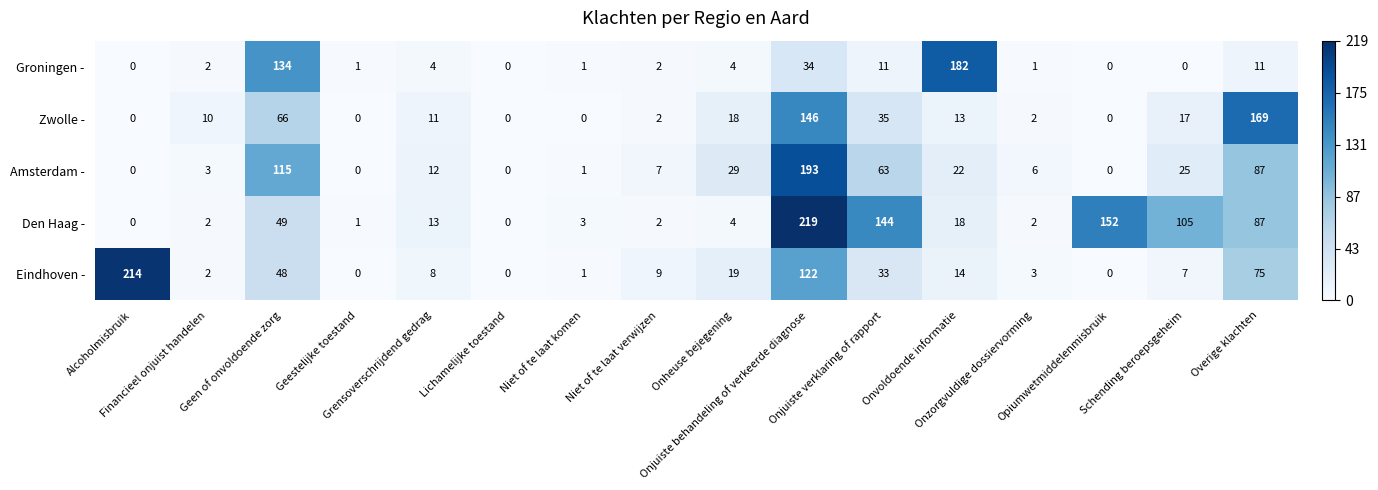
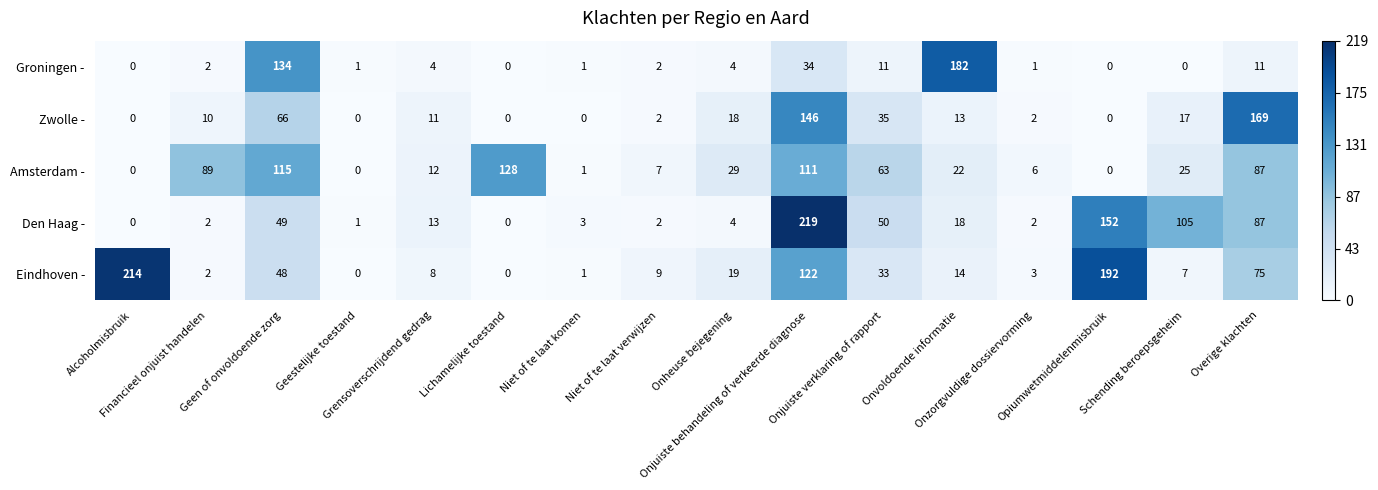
  {
    "Groningen -": {
      "Alcoholmisbruik": 0,
      "Financieel onjuist handelen": 2,
      "Geen of onvoldoende zorg": 134,
      "Geestelijke toestand": 1,
      "Grensoverschrijdend gedrag": 4,
      "Lichamelijke toestand": 0,
      "Niet of te laat komen": 1,
      "Niet of te laat verwijzen": 2,
      "Onheuse bejegening": 4,
      "Onjuiste behandeling of verkeerde diagnose": 34,
      "Onjuiste verklaring of rapport": 11,
      "Onvoldoende informatie": 182,
      "Onzorgvuldige dossiervorming": 1,
      "Opiumwetmiddelenmisbruik": 0,
      "Schending beroepsgeheim": 0,
      "Overige klachten": 11
    },
    "Zwolle -": {
      "Alcoholmisbruik": 0,
      "Financieel onjuist handelen": 10,
      "Geen of onvoldoende zorg": 66,
      "Geestelijke toestand": 0,
      "Grensoverschrijdend gedrag": 11,
      "Lichamelijke toestand": 0,
      "Niet of te laat komen": 0,
      "Niet of te laat verwijzen": 2,
      "Onheuse bejegening": 18,
      "Onjuiste behandeling of verkeerde diagnose": 146,
      "Onjuiste verklaring of rapport": 35,
      "Onvoldoende informatie": 13,
      "Onzorgvuldige dossiervorming": 2,
      "Opiumwetmiddelenmisbruik": 0,
      "Schending beroepsgeheim": 17,
      "Overige klachten": 169
    },
    "Amsterdam -": {
      "Alcoholmisbruik": 0,
-     "Financieel onjuist handelen": 3,
+     "Financieel onjuist handelen": 89,
      "Geen of onvoldoende zorg": 115,
      "Geestelijke toestand": 0,
      "Grensoverschrijdend gedrag": 12,
-     "Lichamelijke toestand": 0,
+     "Lichamelijke toestand": 128,
      "Niet of te laat komen": 1,
      "Niet of te laat verwijzen": 7,
      "Onheuse bejegening": 29,
-     "Onjuiste behandeling of verkeerde diagnose": 193,
+     "Onjuiste behandeling of verkeerde diagnose": 111,
      "Onjuiste verklaring of rapport": 63,
      "Onvoldoende informatie": 22,
      "Onzorgvuldige dossiervorming": 6,
      "Opiumwetmiddelenmisbruik": 0,
      "Schending beroepsgeheim": 25,
      "Overige klachten": 87
    },
    "Den Haag -": {
      "Alcoholmisbruik": 0,
      "Financieel onjuist handelen": 2,
      "Geen of onvoldoende zorg": 49,
      "Geestelijke toestand": 1,
      "Grensoverschrijdend gedrag": 13,
      "Lichamelijke toestand": 0,
      "Niet of te laat komen": 3,
      "Niet of te laat verwijzen": 2,
      "Onheuse bejegening": 4,
      "Onjuiste behandeling of verkeerde diagnose": 219,
-     "Onjuiste verklaring of rapport": 144,
+     "Onjuiste verklaring of rapport": 50,
      "Onvoldoende informatie": 18,
      "Onzorgvuldige dossiervorming": 2,
      "Opiumwetmiddelenmisbruik": 152,
      "Schending beroepsgeheim": 105,
      "Overige klachten": 87
    },
    "Eindhoven -": {
      "Alcoholmisbruik": 214,
      "Financieel onjuist handelen": 2,
      "Geen of onvoldoende zorg": 48,
      "Geestelijke toestand": 0,
      "Grensoverschrijdend gedrag": 8,
      "Lichamelijke toestand": 0,
      "Niet of te laat komen": 1,
      "Niet of te laat verwijzen": 9,
      "Onheuse bejegening": 19,
      "Onjuiste behandeling of verkeerde diagnose": 122,
      "Onjuiste verklaring of rapport": 33,
      "Onvoldoende informatie": 14,
      "Onzorgvuldige dossiervorming": 3,
-     "Opiumwetmiddelenmisbruik": 0,
+     "Opiumwetmiddelenmisbruik": 192,
      "Schending beroepsgeheim": 7,
      "Overige klachten": 75
    }
  }
